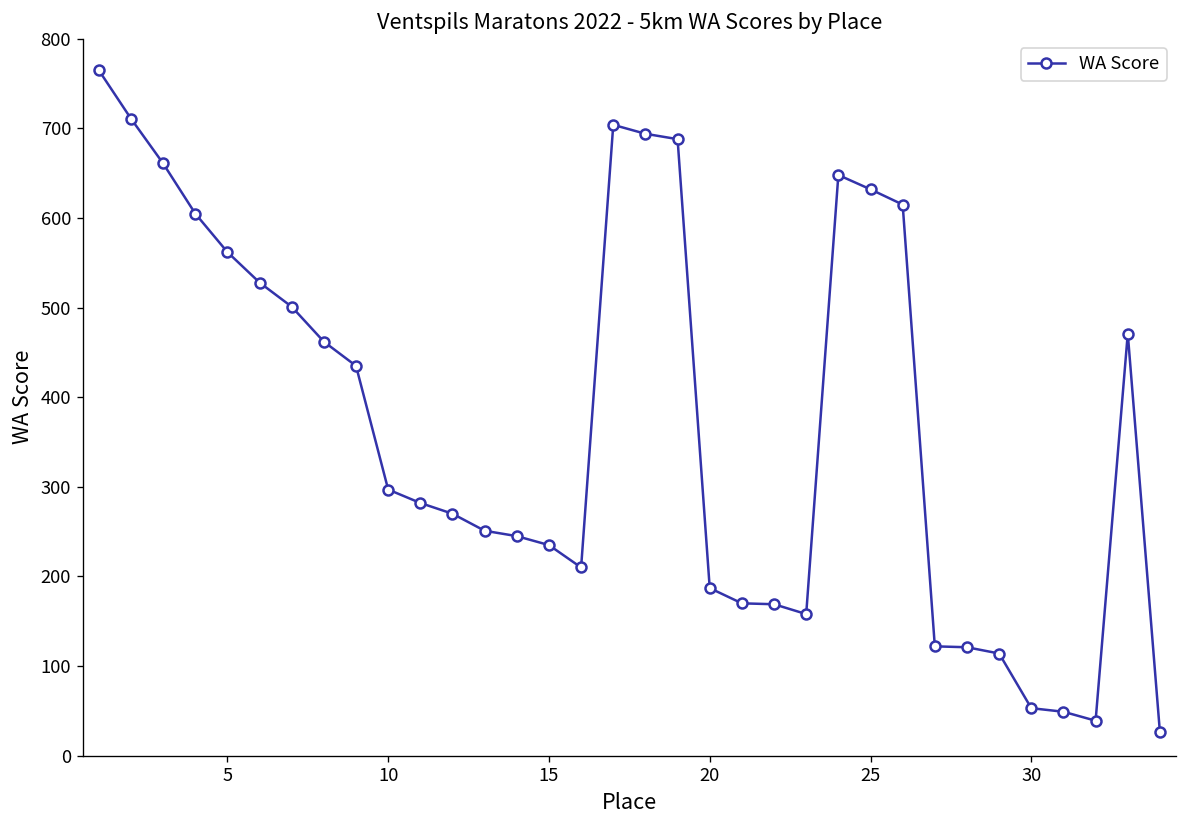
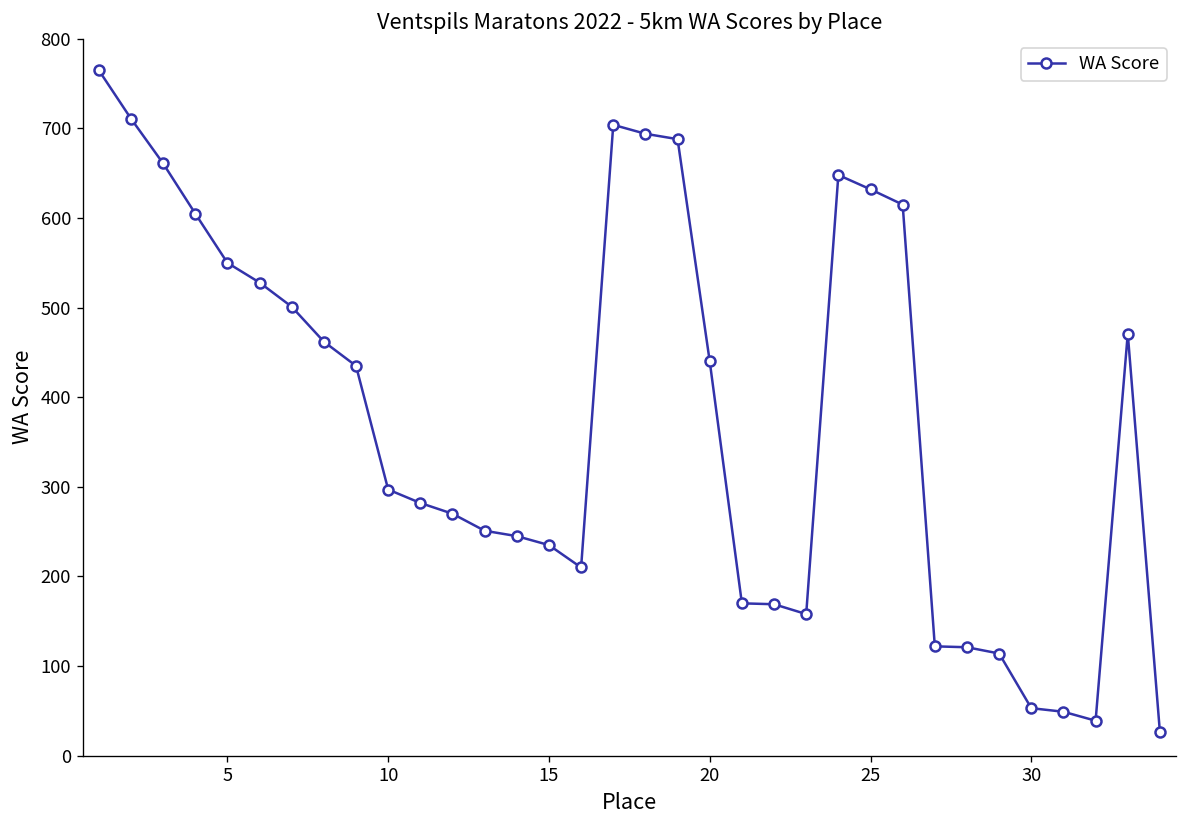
  {
-   "5": 560,
+   "5": 550,
    "10": 300,
    "15": 240,
-   "20": 190,
+   "20": 440,
    "25": 630,
    "30": 50
  }
